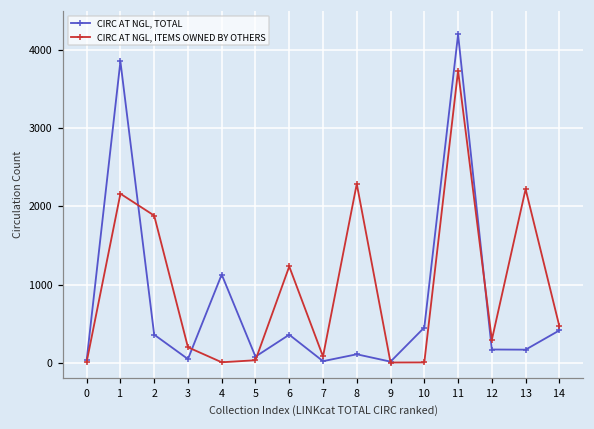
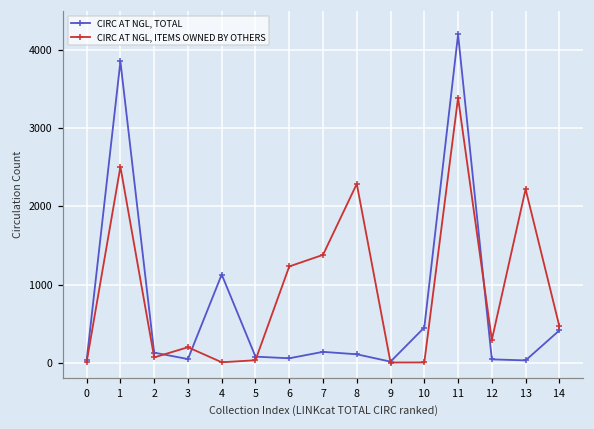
  {
    "CIRC AT NGL, TOTAL": {
      "1": 3900,
-     "2": 400,
+     "2": 100,
      "3": 0,
      "4": 1100,
      "5": 100,
-     "6": 400,
-     "7": 0,
+     "6": 100,
+     "7": 100,
      "8": 100,
      "10": 500,
      "11": 4200,
-     "12": 200,
-     "13": 200,
+     "12": 0,
+     "13": 0,
      "14": 400
    },
    "CIRC AT NGL, ITEMS OWNED BY OTHERS": {
-     "1": 2200,
-     "2": 1900,
+     "1": 2500,
+     "2": 100,
      "3": 200,
      "4": 0,
      "5": 0,
      "6": 1200,
-     "7": 100,
+     "7": 1400,
      "8": 2300,
      "10": 0,
-     "11": 3700,
+     "11": 3400,
      "12": 300,
      "13": 2200,
      "14": 500
    }
  }
